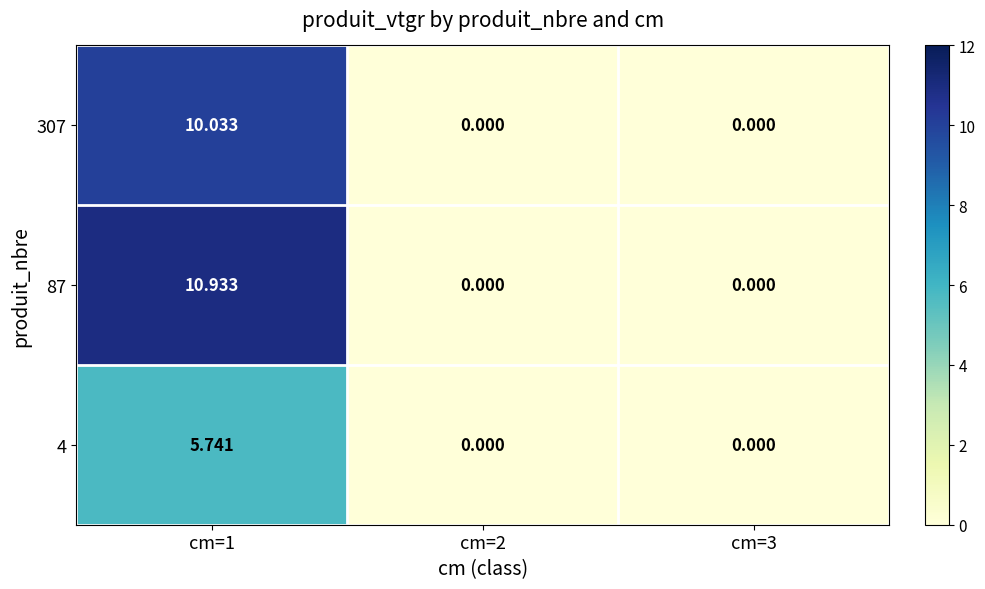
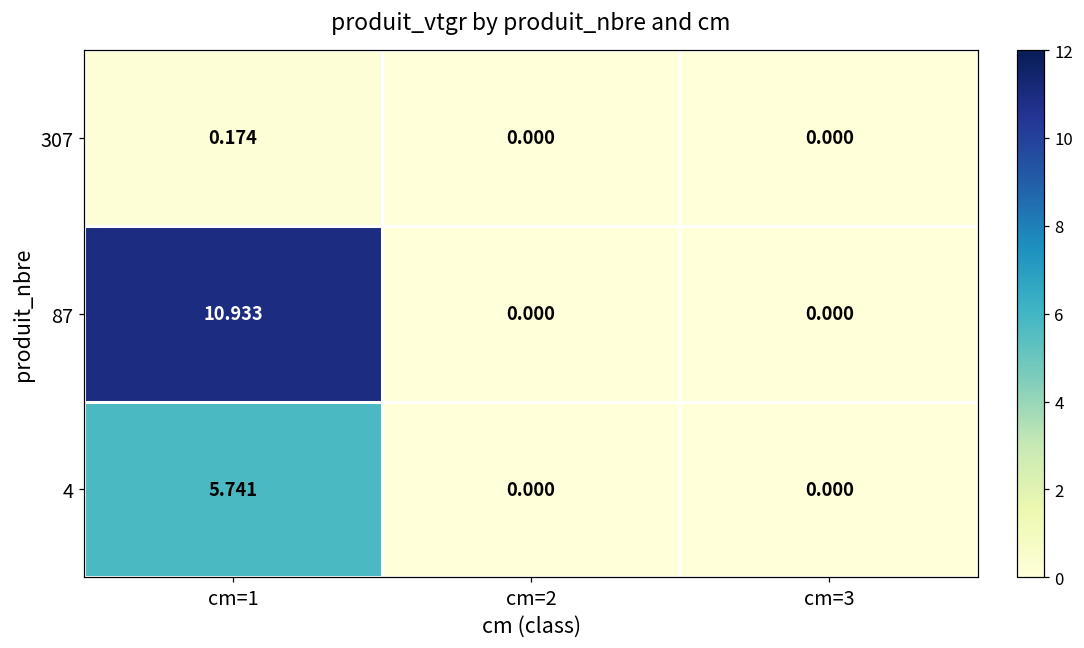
  {
    "307": {
-     "cm=1": 10.033,
+     "cm=1": 0.174,
      "cm=2": 0.000,
      "cm=3": 0.000
    },
    "87": {
      "cm=1": 10.933,
      "cm=2": 0.000,
      "cm=3": 0.000
    },
    "4": {
      "cm=1": 5.741,
      "cm=2": 0.000,
      "cm=3": 0.000
    }
  }
